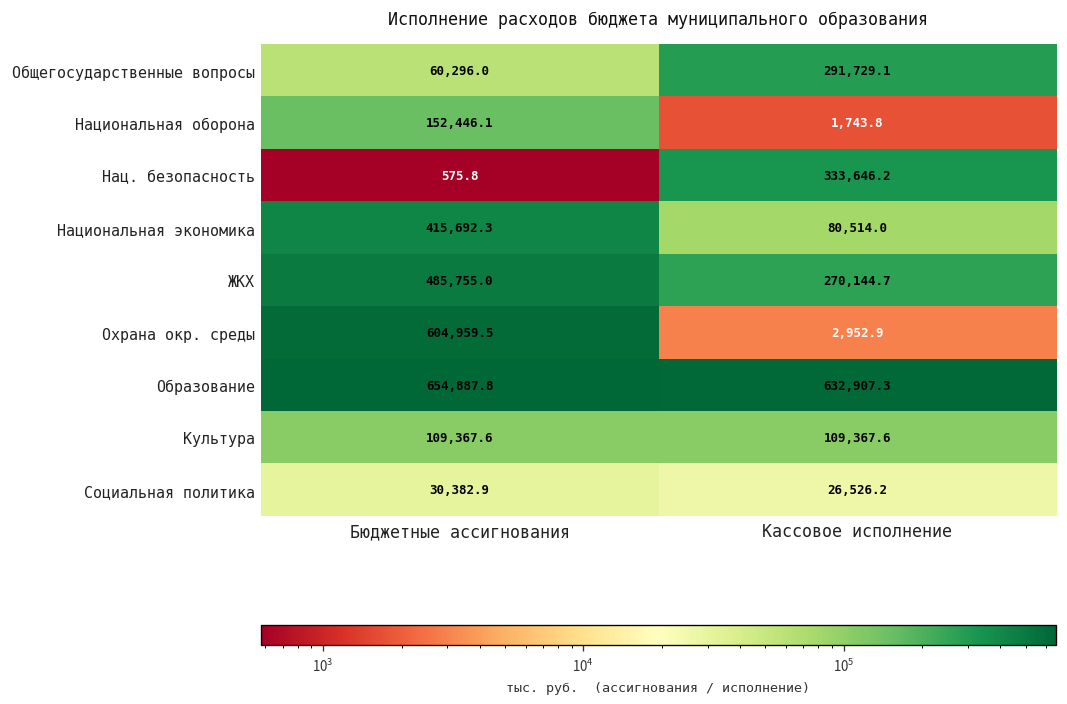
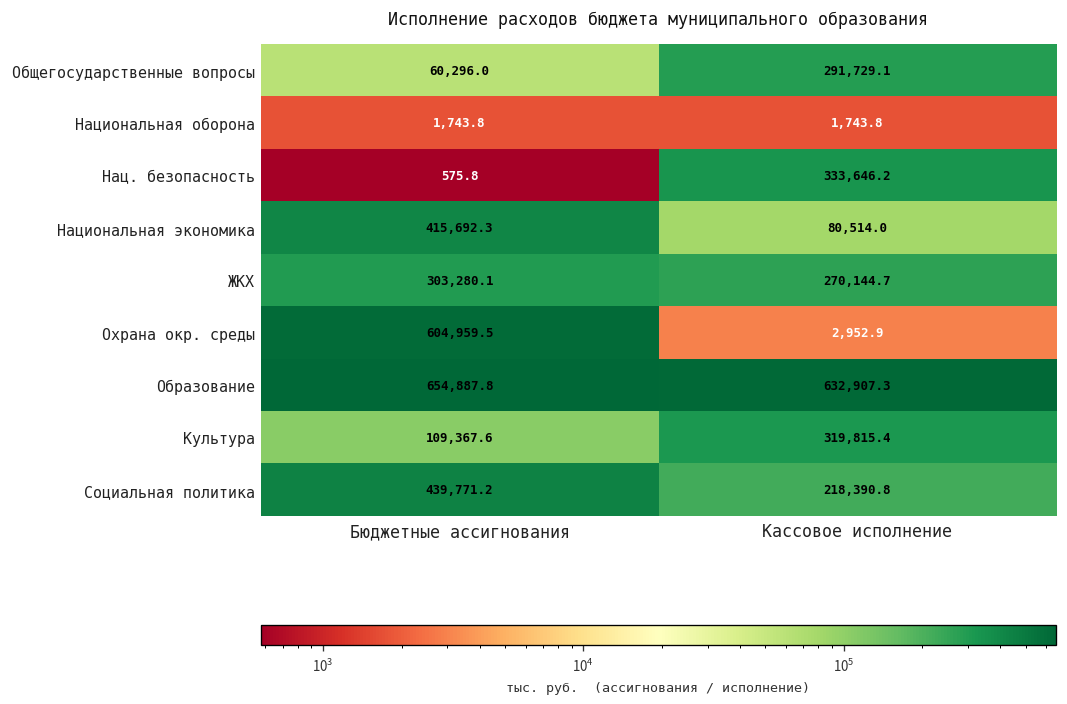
  {
    "Общегосударственные вопросы": {
      "Бюджетные ассигнования": "60,296.0",
      "Кассовое исполнение": "291,729.1"
    },
    "Национальная оборона": {
-     "Бюджетные ассигнования": "152,446.1",
+     "Бюджетные ассигнования": "1,743.8",
      "Кассовое исполнение": "1,743.8"
    },
    "Нац. безопасность": {
      "Бюджетные ассигнования": "575.8",
      "Кассовое исполнение": "333,646.2"
    },
    "Национальная экономика": {
      "Бюджетные ассигнования": "415,692.3",
      "Кассовое исполнение": "80,514.0"
    },
    "ЖКХ": {
-     "Бюджетные ассигнования": "485,755.0",
+     "Бюджетные ассигнования": "303,280.1",
      "Кассовое исполнение": "270,144.7"
    },
    "Охрана окр. среды": {
      "Бюджетные ассигнования": "604,959.5",
      "Кассовое исполнение": "2,952.9"
    },
    "Образование": {
      "Бюджетные ассигнования": "654,887.8",
      "Кассовое исполнение": "632,907.3"
    },
    "Культура": {
      "Бюджетные ассигнования": "109,367.6",
-     "Кассовое исполнение": "109,367.6"
+     "Кассовое исполнение": "319,815.4"
    },
    "Социальная политика": {
-     "Бюджетные ассигнования": "30,382.9",
-     "Кассовое исполнение": "26,526.2"
+     "Бюджетные ассигнования": "439,771.2",
+     "Кассовое исполнение": "218,390.8"
    }
  }
